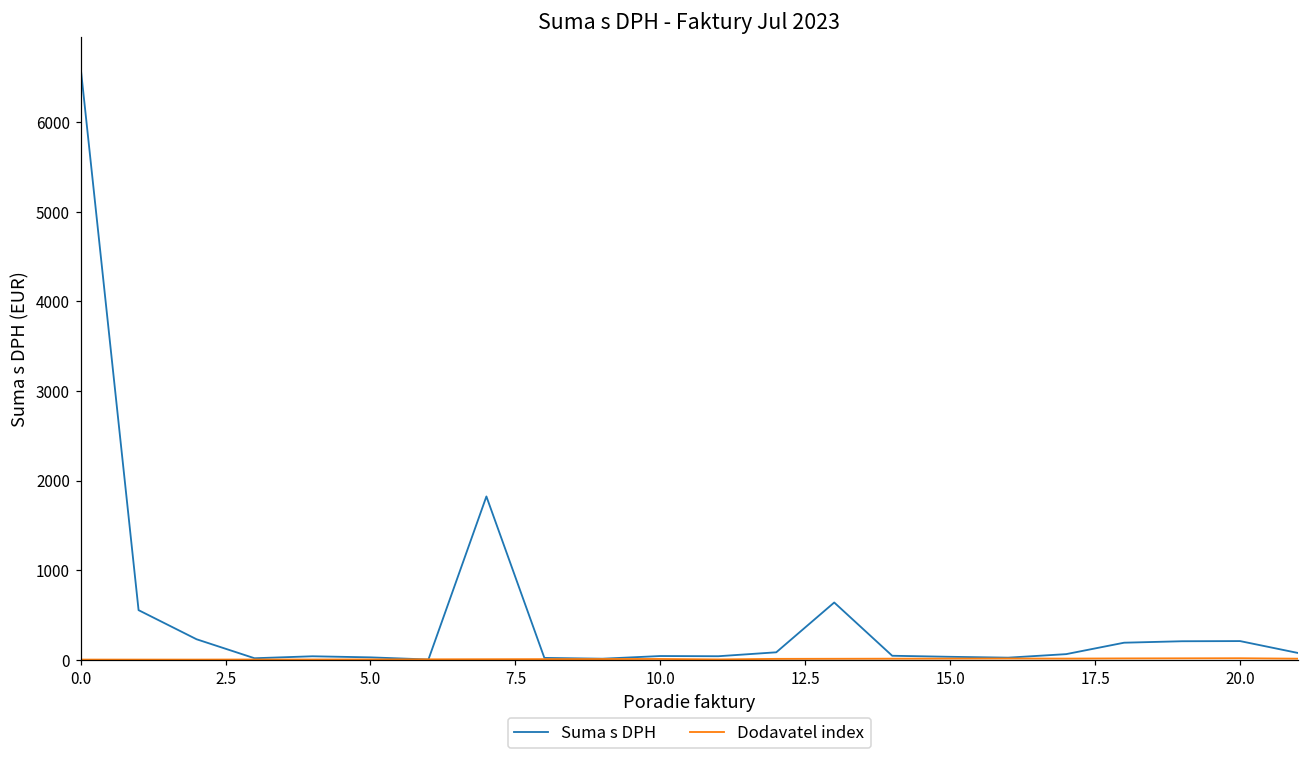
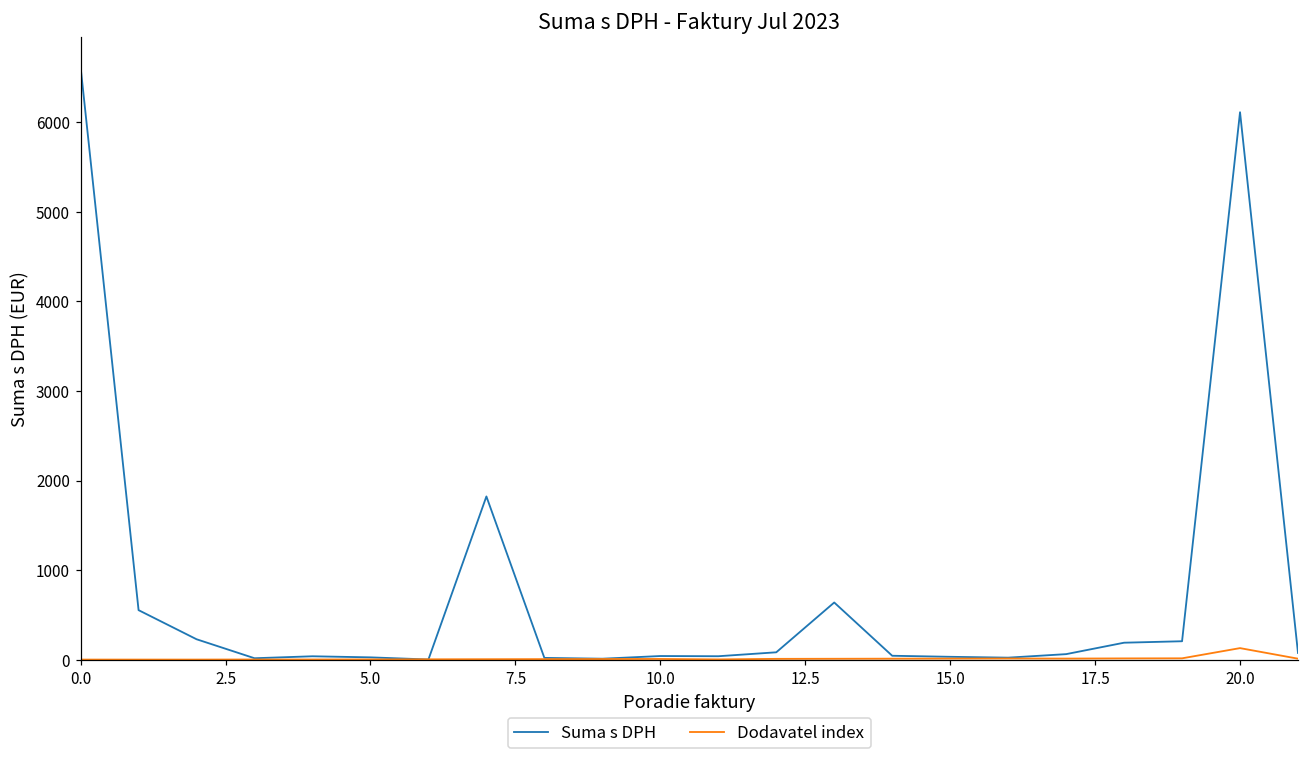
  {
    "Suma s DPH": {
      "0.0": 6600,
      "10.0": 0,
-     "20.0": 200
+     "20.0": 6100
    },
    "Dodavatel index": {
      "0.0": 0,
      "10.0": 0,
-     "20.0": 0
+     "20.0": 100
    }
  }
